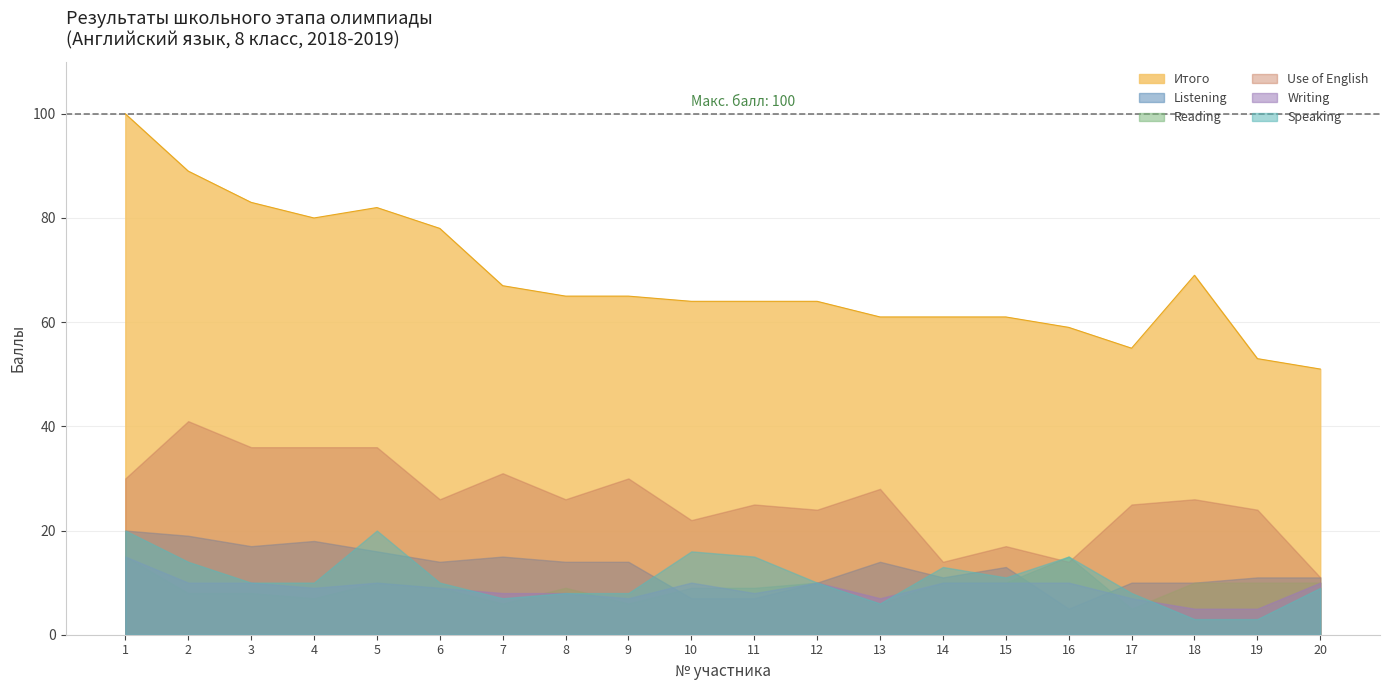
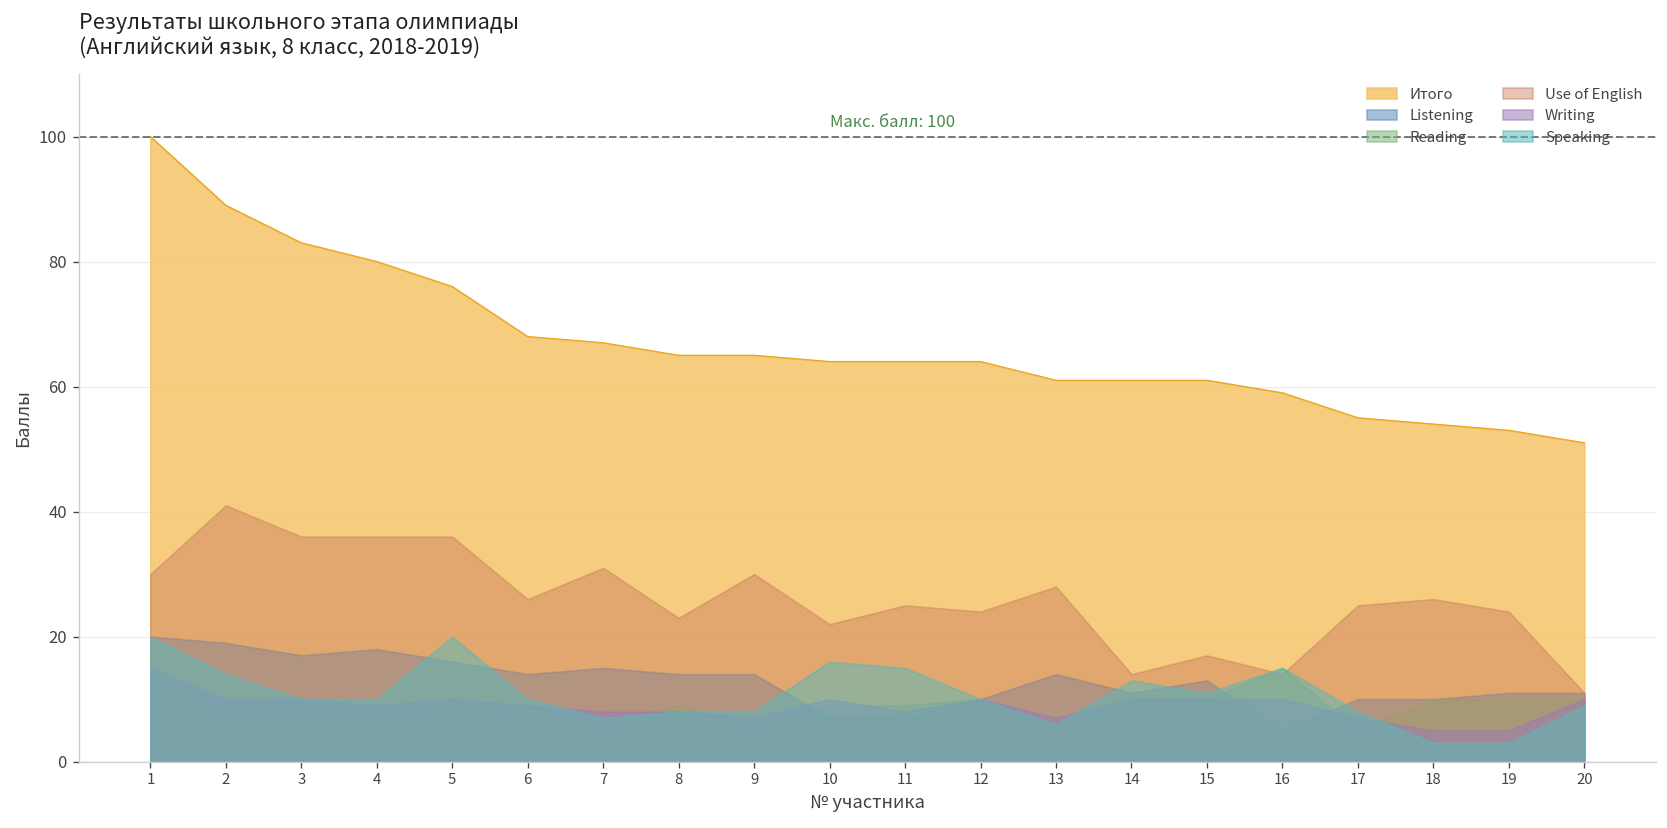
  {
    "Итого": {
      "1": 100,
      "2": 89,
      "3": 83,
      "4": 80,
-     "5": 82,
-     "6": 78,
+     "5": 76,
+     "6": 68,
      "7": 67,
      "8": 65,
      "9": 65,
      "10": 64,
      "11": 64,
      "12": 64,
      "13": 61,
      "14": 61,
      "15": 61,
      "16": 59,
      "17": 55,
-     "18": 69,
+     "18": 54,
      "19": 53,
      "20": 51
    },
    "Use of English": {
      "1": 30,
      "2": 41,
      "3": 36,
      "4": 36,
      "5": 36,
      "6": 26,
      "7": 31,
-     "8": 26,
+     "8": 23,
      "9": 30,
      "10": 22,
      "11": 25,
      "12": 24,
      "13": 28,
      "14": 14,
      "15": 17,
      "16": 14,
      "17": 25,
      "18": 26,
      "19": 24
    }
  }
